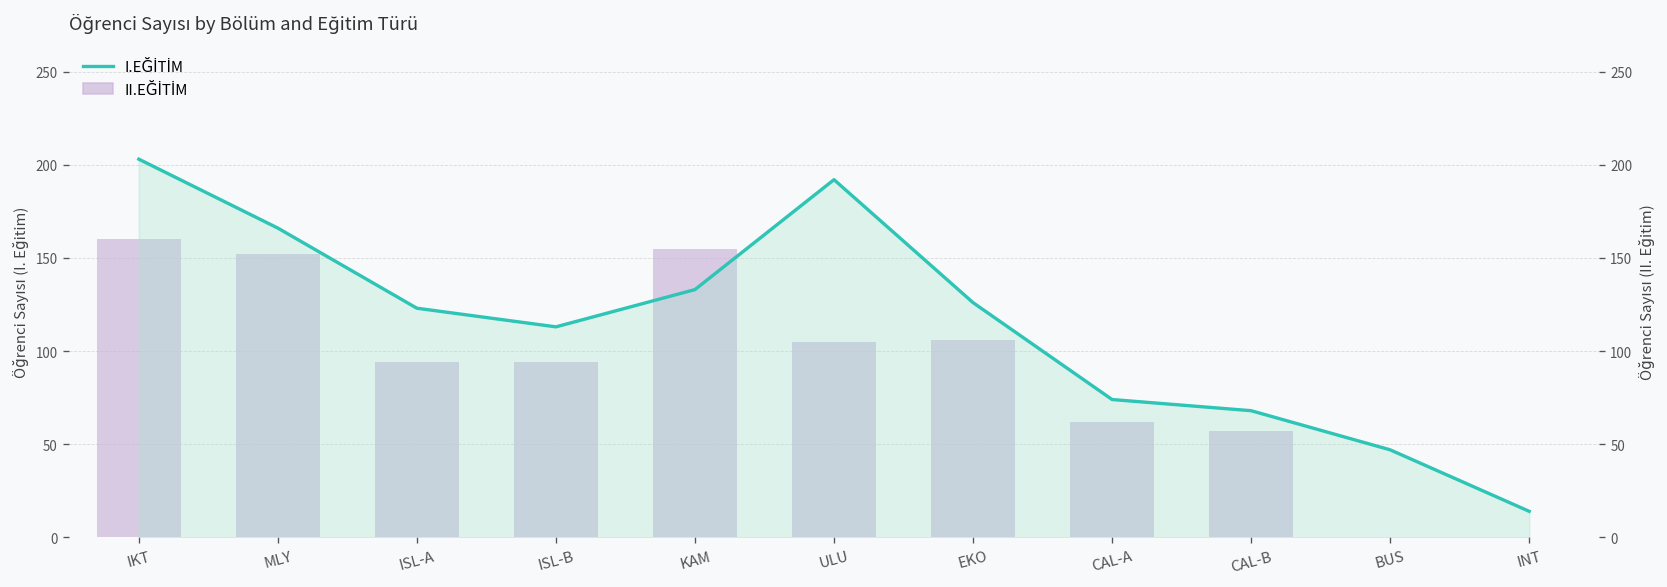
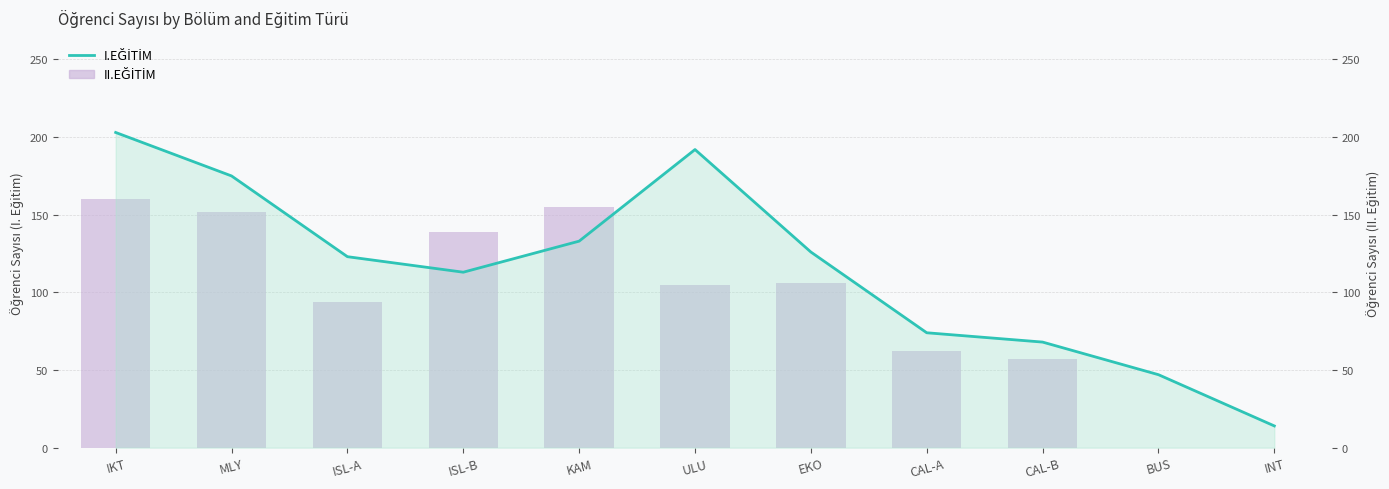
  {
    "I.EĞİTİM": {
      "IKT": 203,
-     "MLY": 166,
+     "MLY": 175,
      "ISL-A": 123,
      "ISL-B": 113,
      "KAM": 133,
      "ULU": 192,
      "EKO": 126,
      "CAL-A": 74,
      "CAL-B": 68,
      "BUS": 47,
      "INT": 14
    },
    "II.EĞİTİM": {
      "IKT": 160,
      "MLY": 152,
      "ISL-A": 94,
-     "ISL-B": 94,
+     "ISL-B": 139,
      "KAM": 155,
      "ULU": 105,
      "EKO": 106,
      "CAL-A": 62,
      "CAL-B": 57,
      "BUS": 0,
      "INT": 0
    }
  }
